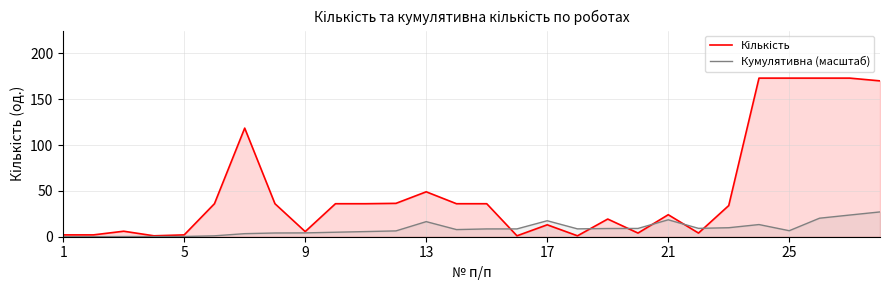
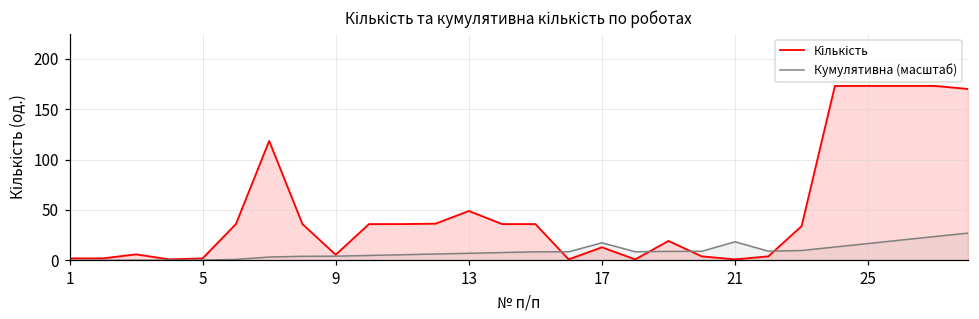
  {
    "Кількість": {
      "13": 50,
      "17": 10,
-     "21": 20,
+     "21": 0,
      "25": 170
    },
    "Кумулятивна (масштаб)": {
-     "13": 20,
+     "13": 10,
      "17": 20,
      "21": 20,
-     "25": 10
+     "25": 20
    }
  }
